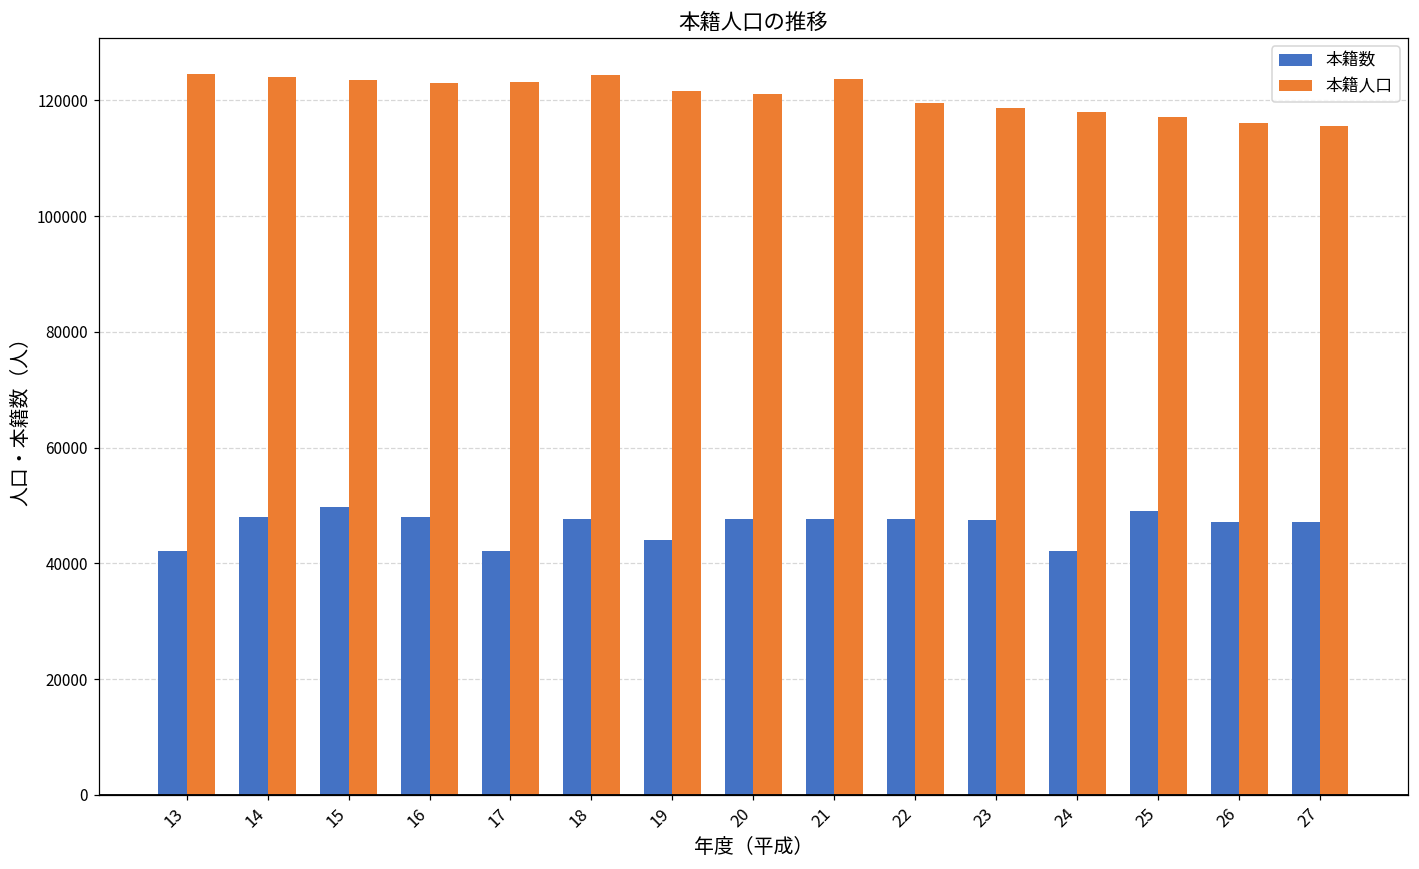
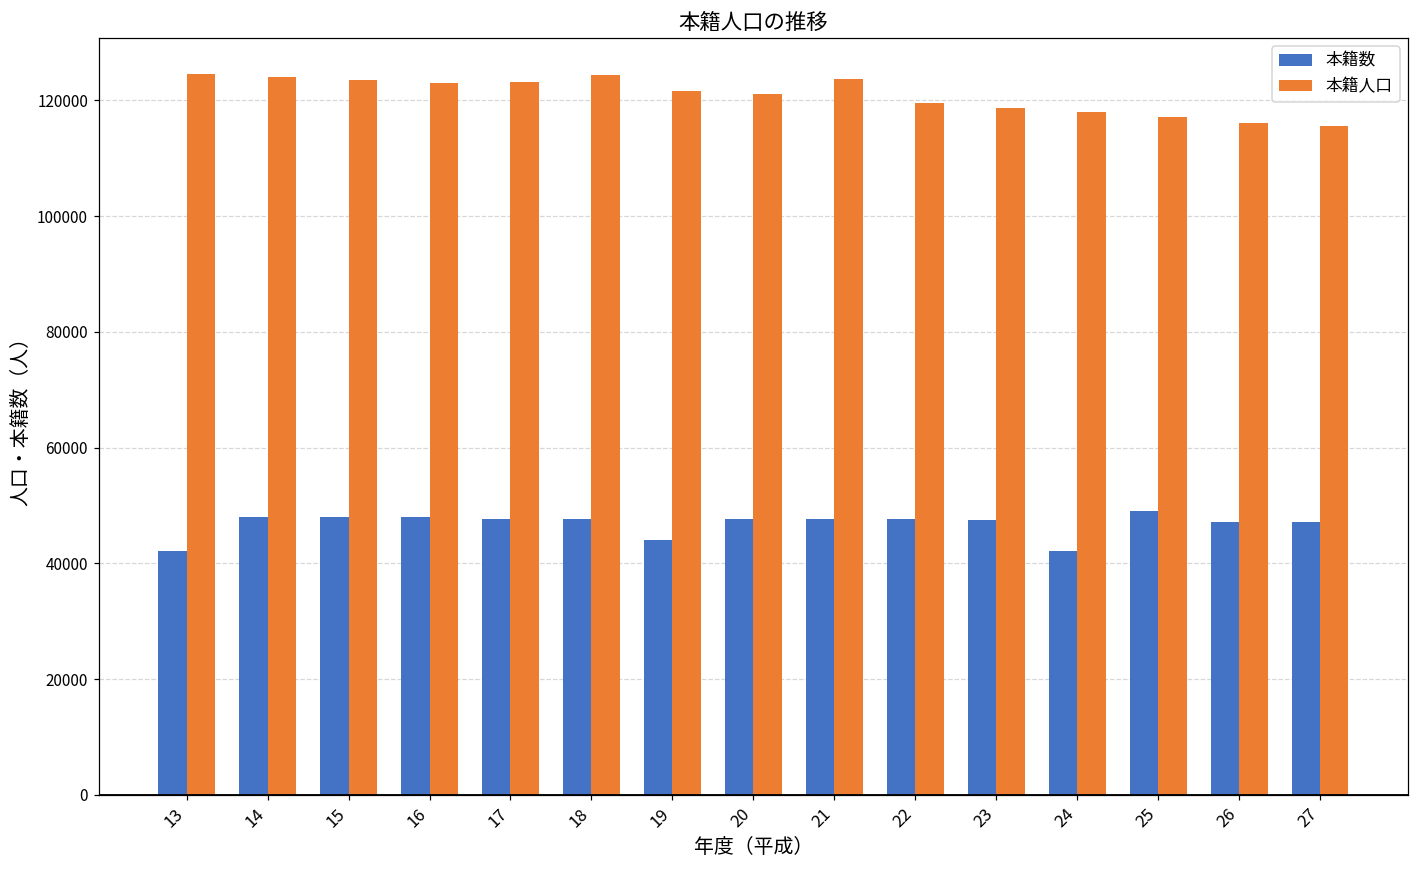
  {
    "本籍数": {
      "13": 42000,
      "14": 48000,
-     "15": 50000,
+     "15": 48000,
      "16": 48000,
-     "17": 42000,
+     "17": 48000,
      "18": 48000,
      "19": 44000,
      "20": 48000,
      "21": 48000,
      "22": 48000,
      "23": 48000,
      "24": 42000,
      "25": 49000,
      "26": 47000,
      "27": 47000
    },
    "本籍人口": {
      "13": 125000,
      "14": 124000,
      "15": 123000,
      "16": 123000,
      "17": 123000,
      "18": 124000,
      "19": 122000,
      "20": 121000,
      "21": 124000,
      "22": 120000,
      "23": 119000,
      "24": 118000,
      "25": 117000,
      "26": 116000,
      "27": 116000
    }
  }
